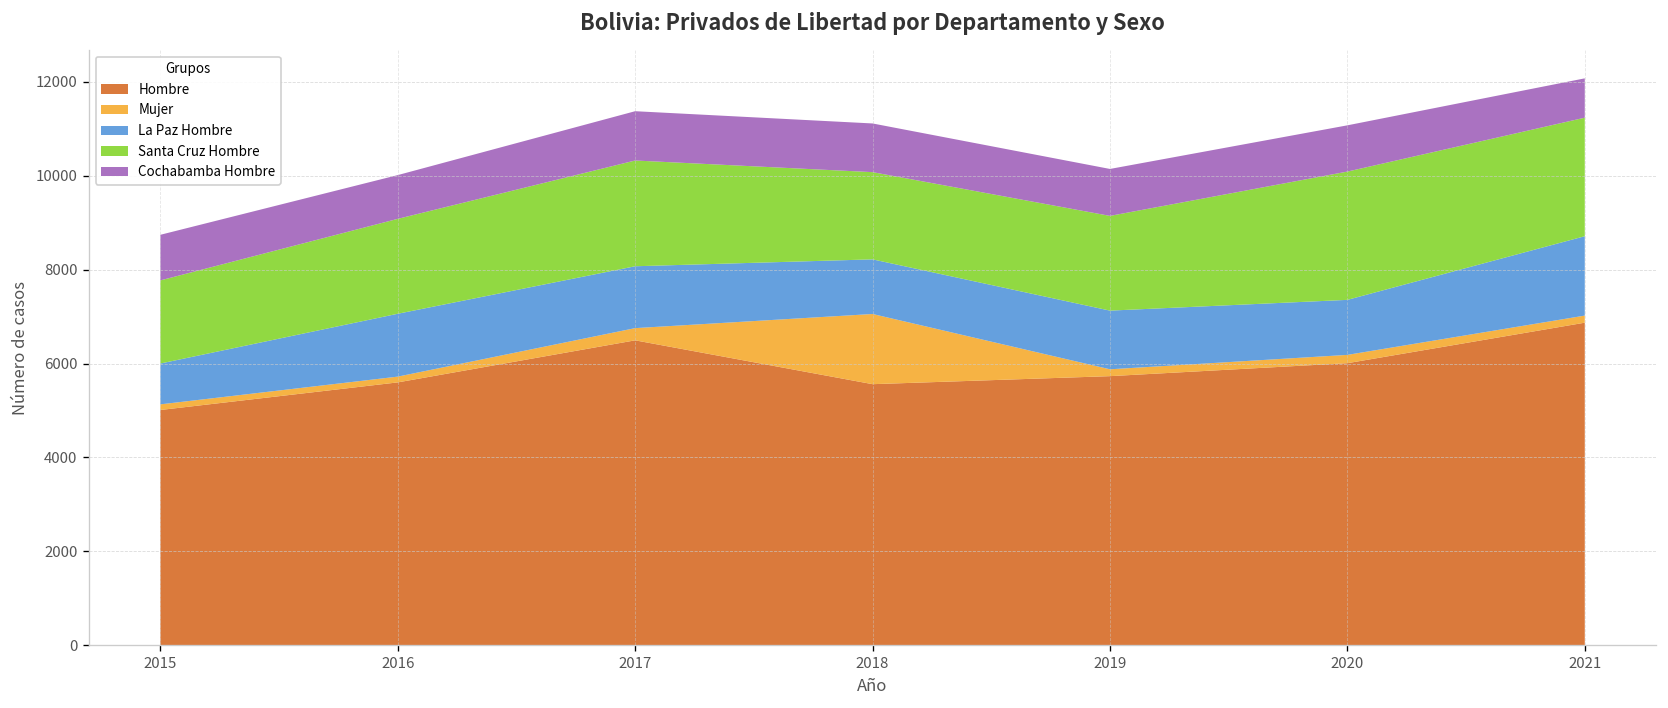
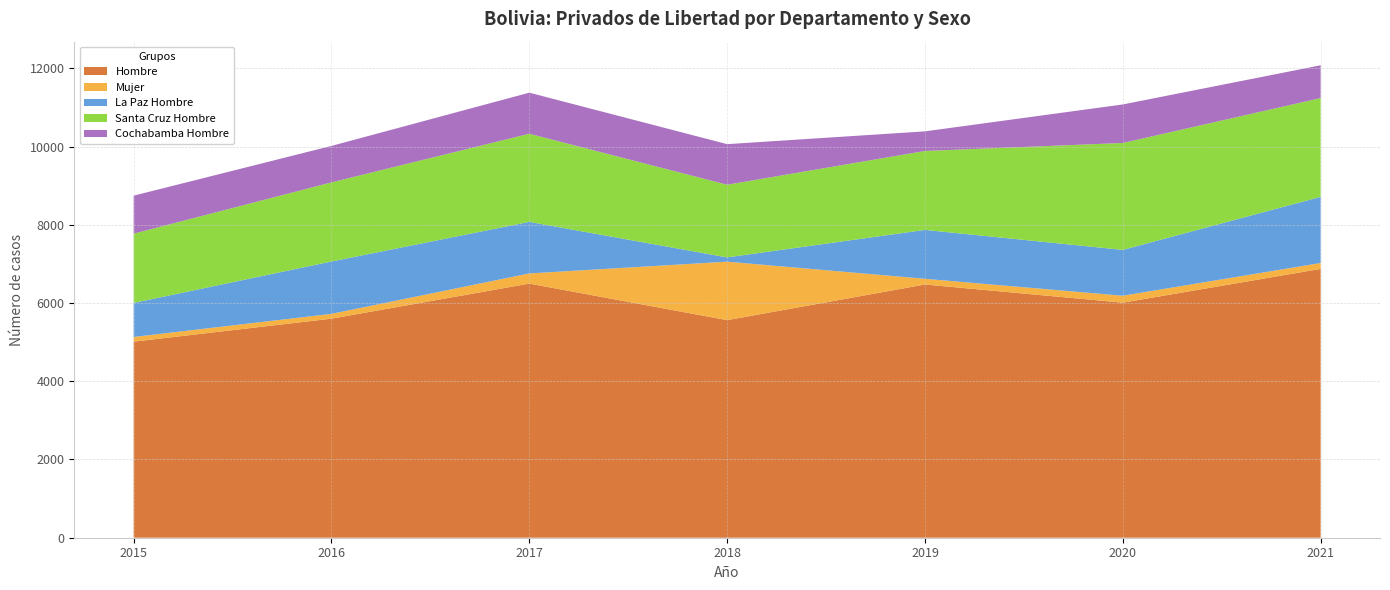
  {
    "Hombre": {
      "2015": 5000,
      "2016": 5600,
      "2017": 6500,
      "2018": 5600,
-     "2019": 5700,
+     "2019": 6500,
      "2020": 6000,
      "2021": 6900
    },
    "Mujer": {
      "2015": 100,
      "2016": 100,
      "2017": 300,
      "2018": 1500,
      "2019": 100,
      "2020": 200,
      "2021": 200
    },
    "La Paz Hombre": {
      "2015": 900,
      "2016": 1300,
      "2017": 1300,
-     "2018": 1200,
+     "2018": 100,
      "2019": 1300,
      "2020": 1200,
      "2021": 1700
    },
    "Santa Cruz Hombre": {
      "2015": 1800,
      "2016": 2000,
      "2017": 2300,
      "2018": 1900,
      "2019": 2000,
      "2020": 2700,
      "2021": 2500
    },
    "Cochabamba Hombre": {
      "2015": 1000,
      "2016": 900,
      "2017": 1100,
      "2018": 1000,
-     "2019": 1000,
+     "2019": 500,
      "2020": 1000,
      "2021": 800
    }
  }
